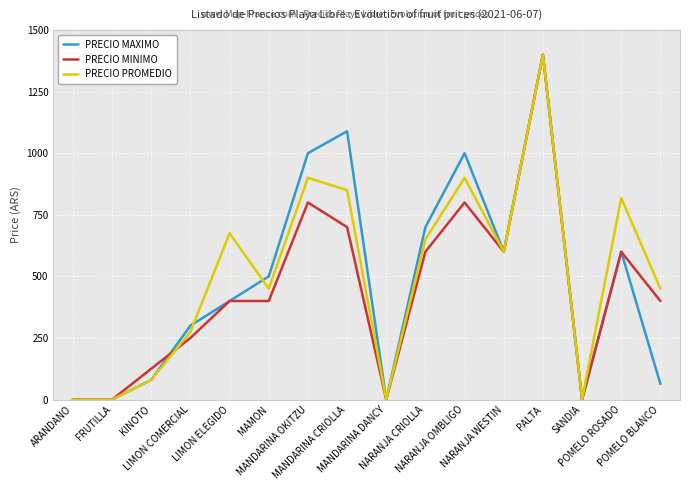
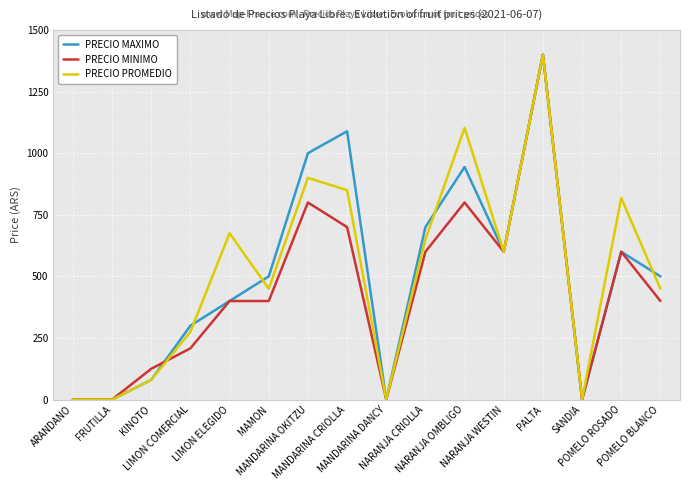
  {
    "PRECIO MAXIMO": {
      "LIMON COMERCIAL": 300,
      "MAMON": 500,
      "MANDARINA OKITZU": 1000,
      "MANDARINA CRIOLLA": 1090,
      "NARANJA CRIOLLA": 700,
-     "NARANJA OMBLIGO": 1000,
-     "POMELO BLANCO": 60
+     "NARANJA OMBLIGO": 940,
+     "POMELO BLANCO": 500
    },
    "PRECIO MINIMO": {
      "KINOTO": 130,
-     "LIMON COMERCIAL": 250,
+     "LIMON COMERCIAL": 210,
      "MAMON": 400,
      "MANDARINA OKITZU": 800,
      "MANDARINA CRIOLLA": 700,
      "NARANJA CRIOLLA": 600,
      "NARANJA OMBLIGO": 800,
      "POMELO BLANCO": 400
    },
    "PRECIO PROMEDIO": {
      "LIMON COMERCIAL": 280,
      "LIMON ELEGIDO": 680,
      "MAMON": 450,
      "MANDARINA OKITZU": 900,
      "MANDARINA CRIOLLA": 850,
      "NARANJA CRIOLLA": 650,
-     "NARANJA OMBLIGO": 900,
+     "NARANJA OMBLIGO": 1100,
      "POMELO ROSADO": 820,
      "POMELO BLANCO": 450
    }
  }
